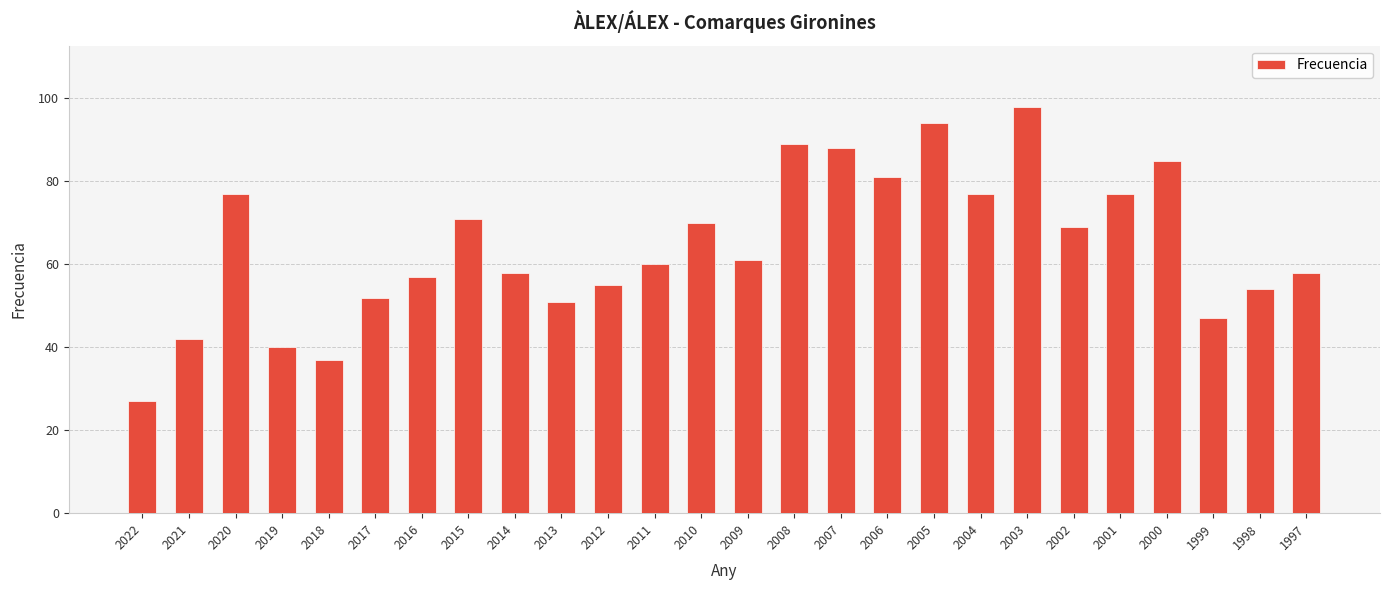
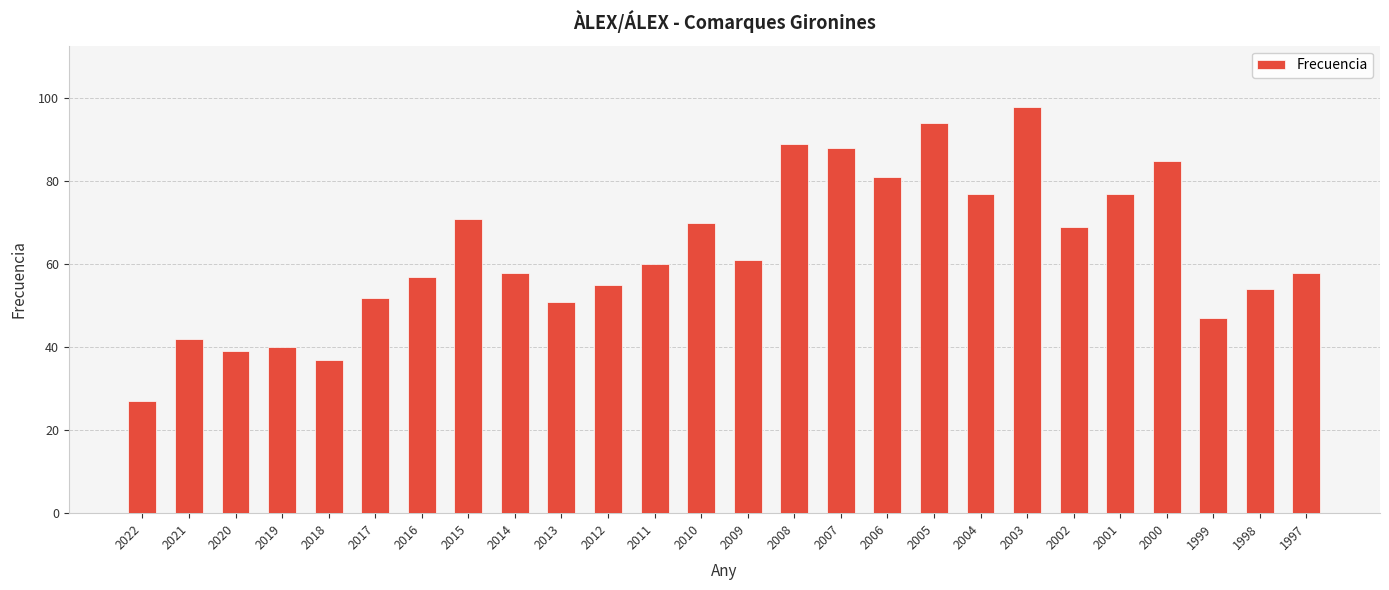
  {
    "2022": 27,
    "2021": 42,
-   "2020": 77,
+   "2020": 39,
    "2019": 40,
    "2018": 37,
    "2017": 52,
    "2016": 57,
    "2015": 71,
    "2014": 58,
    "2013": 51,
    "2012": 55,
    "2011": 60,
    "2010": 70,
    "2009": 61,
    "2008": 89,
    "2007": 88,
    "2006": 81,
    "2005": 94,
    "2004": 77,
    "2003": 98,
    "2002": 69,
    "2001": 77,
    "2000": 85,
    "1999": 47,
    "1998": 54,
    "1997": 58
  }
